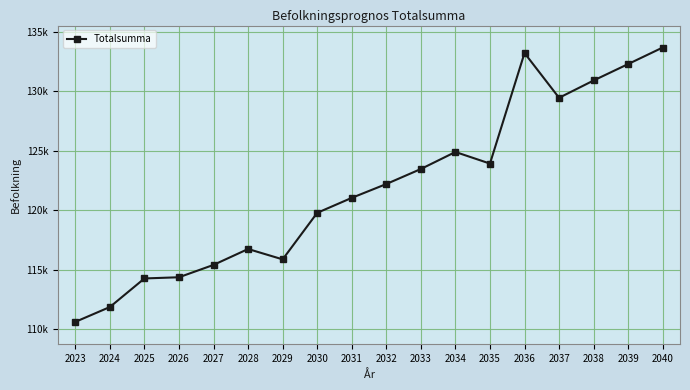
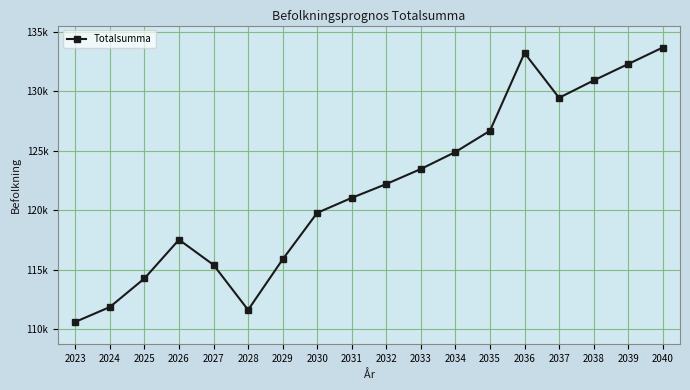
  {
    "2023": 110600,
    "2024": 111900,
    "2025": 114300,
-   "2026": 114400,
+   "2026": 117500,
    "2027": 115400,
-   "2028": 116800,
+   "2028": 111600,
    "2029": 115900,
    "2030": 119800,
    "2031": 121100,
    "2032": 122200,
    "2033": 123500,
    "2034": 124900,
-   "2035": 123900,
+   "2035": 126700,
    "2036": 133200,
    "2037": 129500,
    "2038": 130900,
    "2039": 132300,
    "2040": 133700
  }
